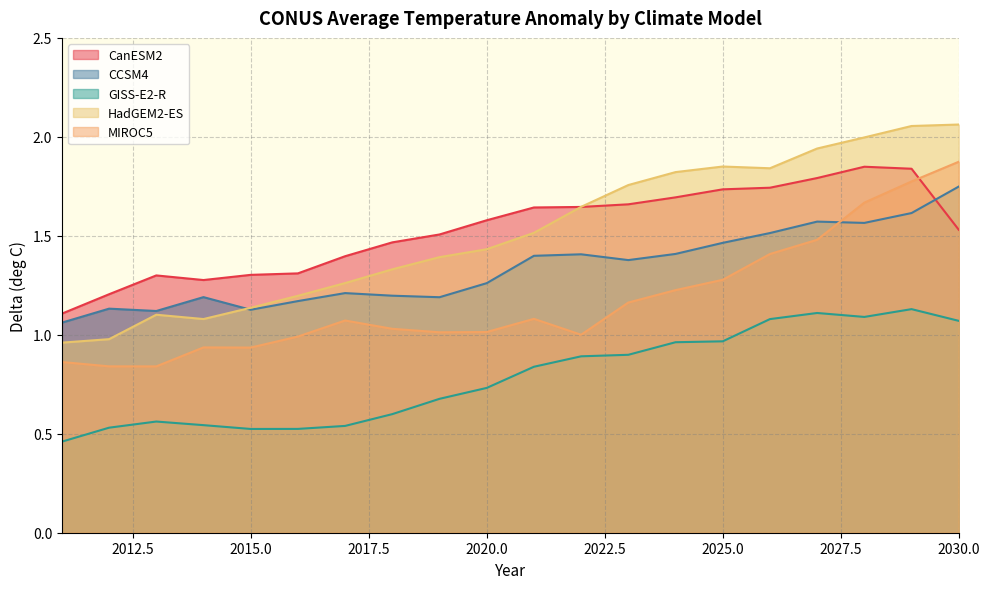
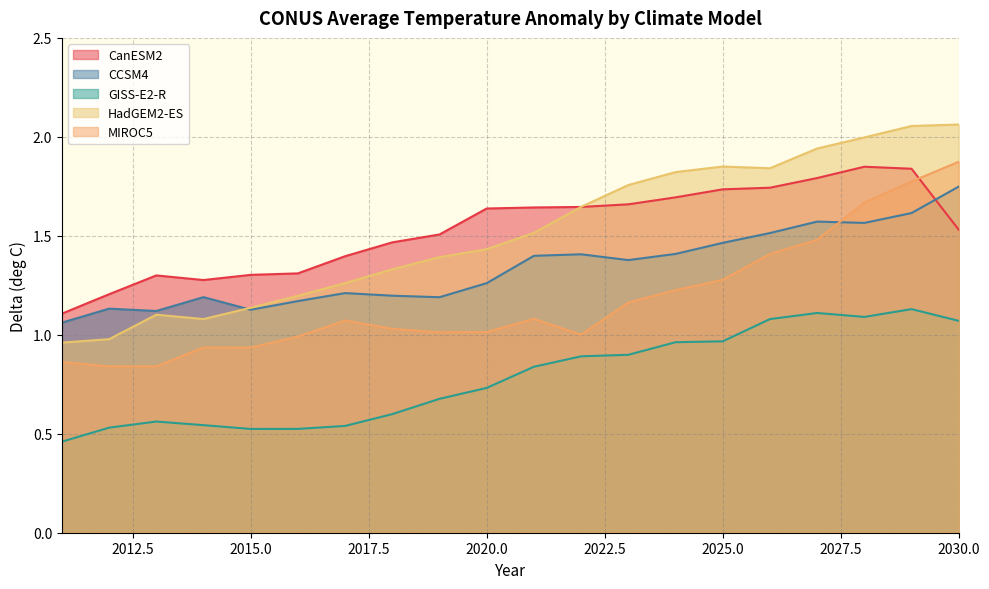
  {
    "CanESM2": {
      "2015.0": 1.30,
-     "2020.0": 1.58,
+     "2020.0": 1.64,
      "2025.0": 1.73,
      "2030.0": 1.53
    }
  }
